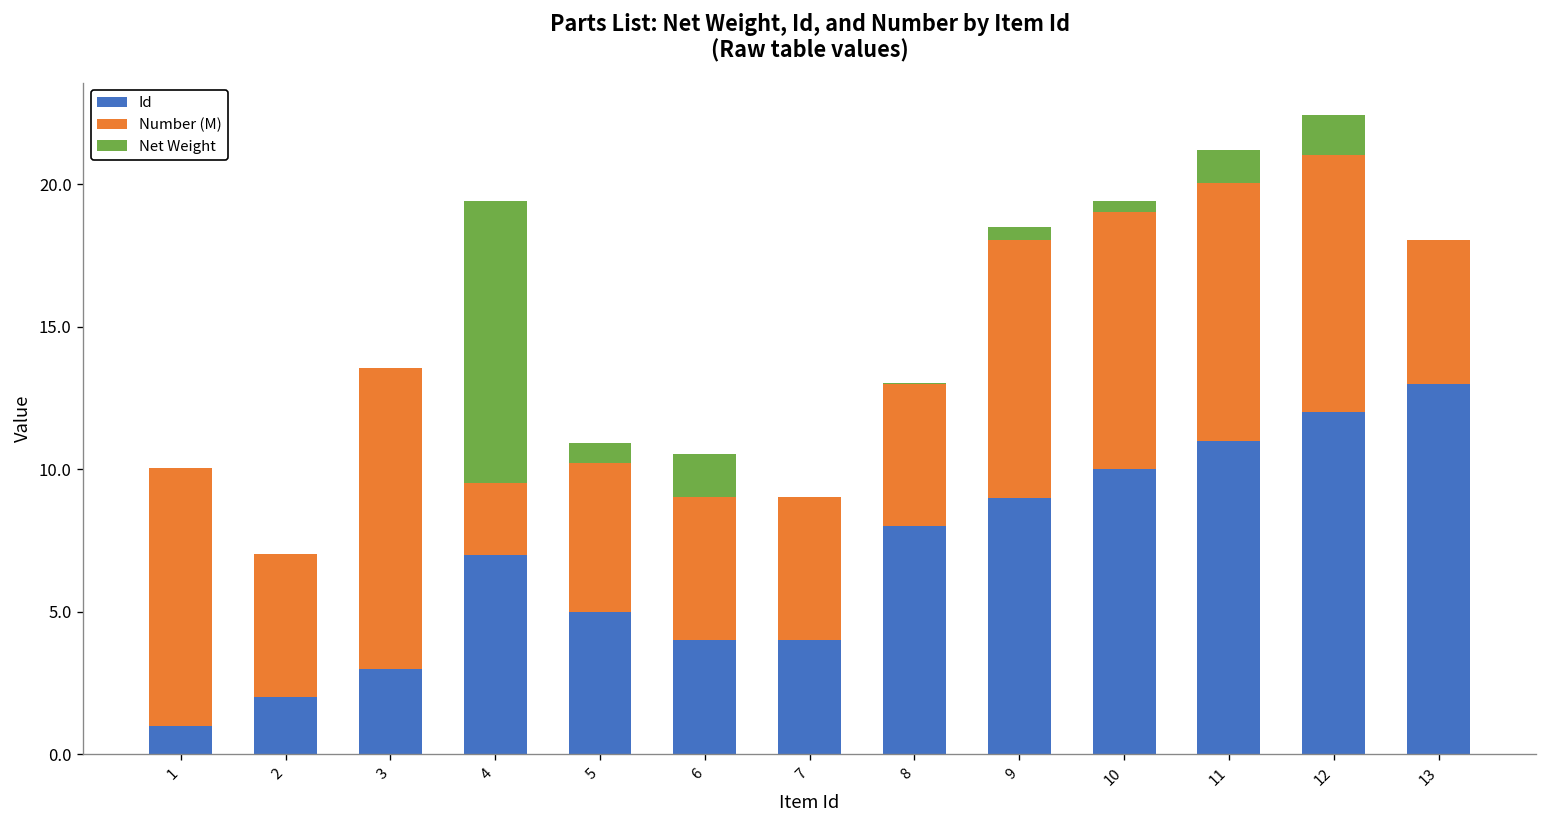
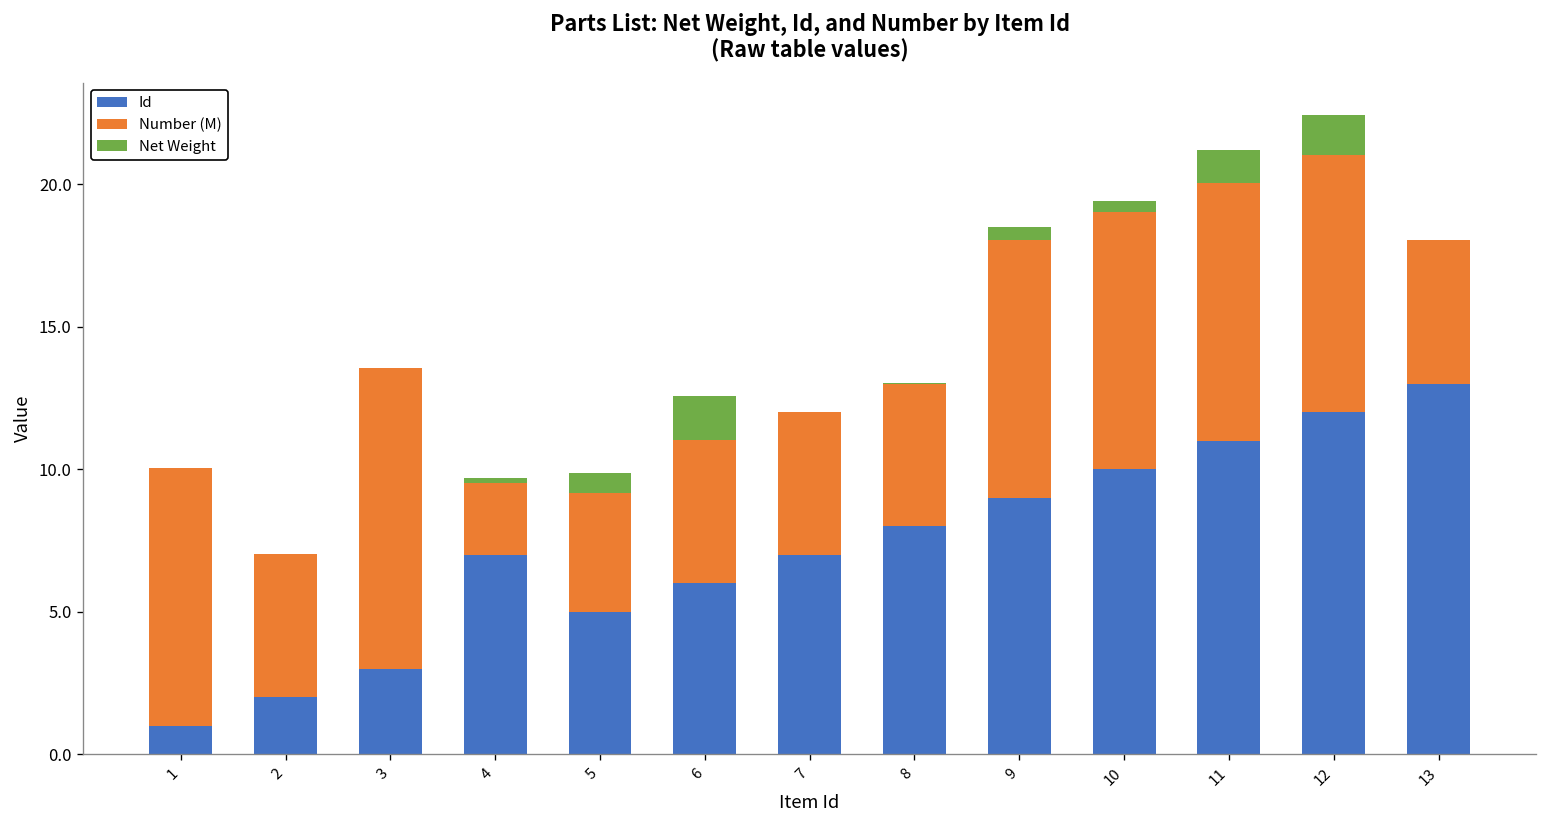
  {
    "Id": {
      "1": 1,
      "2": 2,
      "3": 3,
      "4": 7,
      "5": 5,
-     "6": 4,
-     "7": 4,
+     "6": 6,
+     "7": 7,
      "8": 8,
      "9": 9,
      "10": 10,
      "11": 11,
      "12": 12,
      "13": 13
    },
    "Number (M)": {
      "1": 9.0,
      "2": 5.0,
      "3": 10.6,
      "4": 2.5,
-     "5": 5.2,
+     "5": 4.2,
      "6": 5.0,
      "7": 5.0,
      "8": 5.0,
      "9": 9.0,
      "10": 9.0,
      "11": 9.0,
      "12": 9.0,
      "13": 5.0
    },
    "Net Weight": {
      "1": 0.0,
      "2": 0.0,
      "3": 0.0,
-     "4": 9.9,
+     "4": 0.2,
      "5": 0.7,
      "6": 1.5,
      "9": 0.5,
      "10": 0.4,
      "11": 1.2,
      "12": 1.4,
      "13": 0.0
    }
  }
